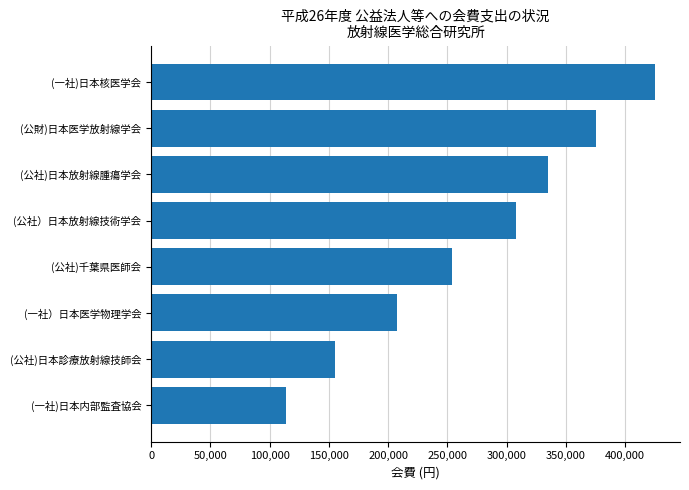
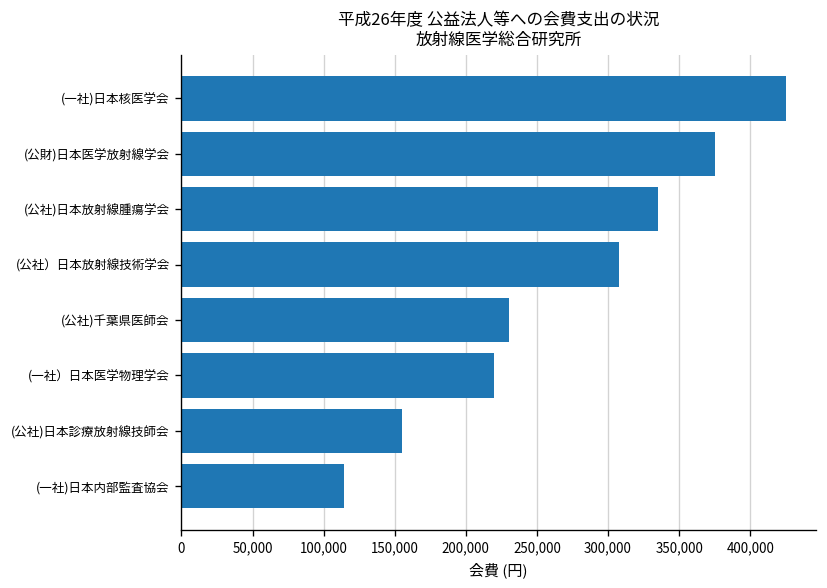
  {
    "(一社)日本核医学会": "425,000",
    "(公財)日本医学放射線学会": "375,000",
    "(公社)日本放射線腫瘍学会": "335,000",
    "(公社）日本放射線技術学会": "308,000",
-   "(公社)千葉県医師会": "254,000",
-   "(一社）日本医学物理学会": "207,000",
+   "(公社)千葉県医師会": "230,000",
+   "(一社）日本医学物理学会": "220,000",
    "(公社)日本診療放射線技師会": "155,000",
    "(一社)日本内部監査協会": "114,000"
  }
